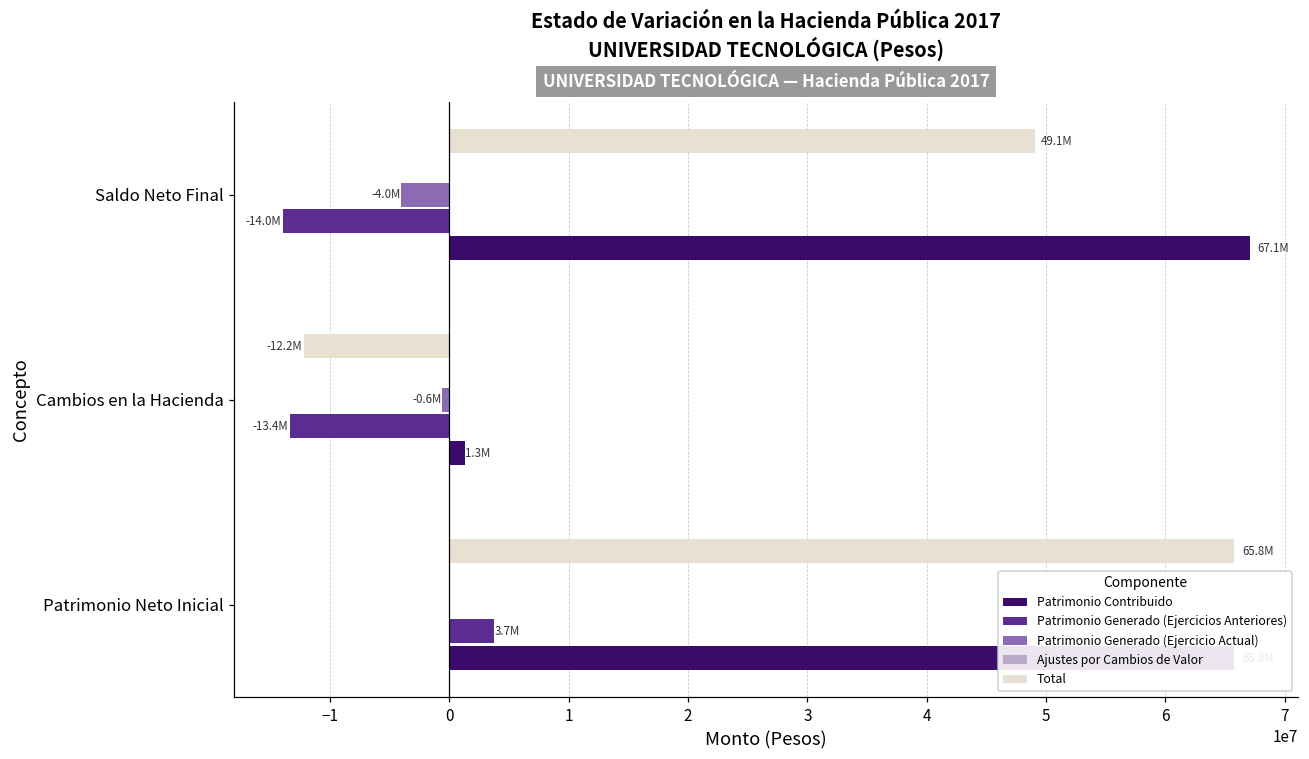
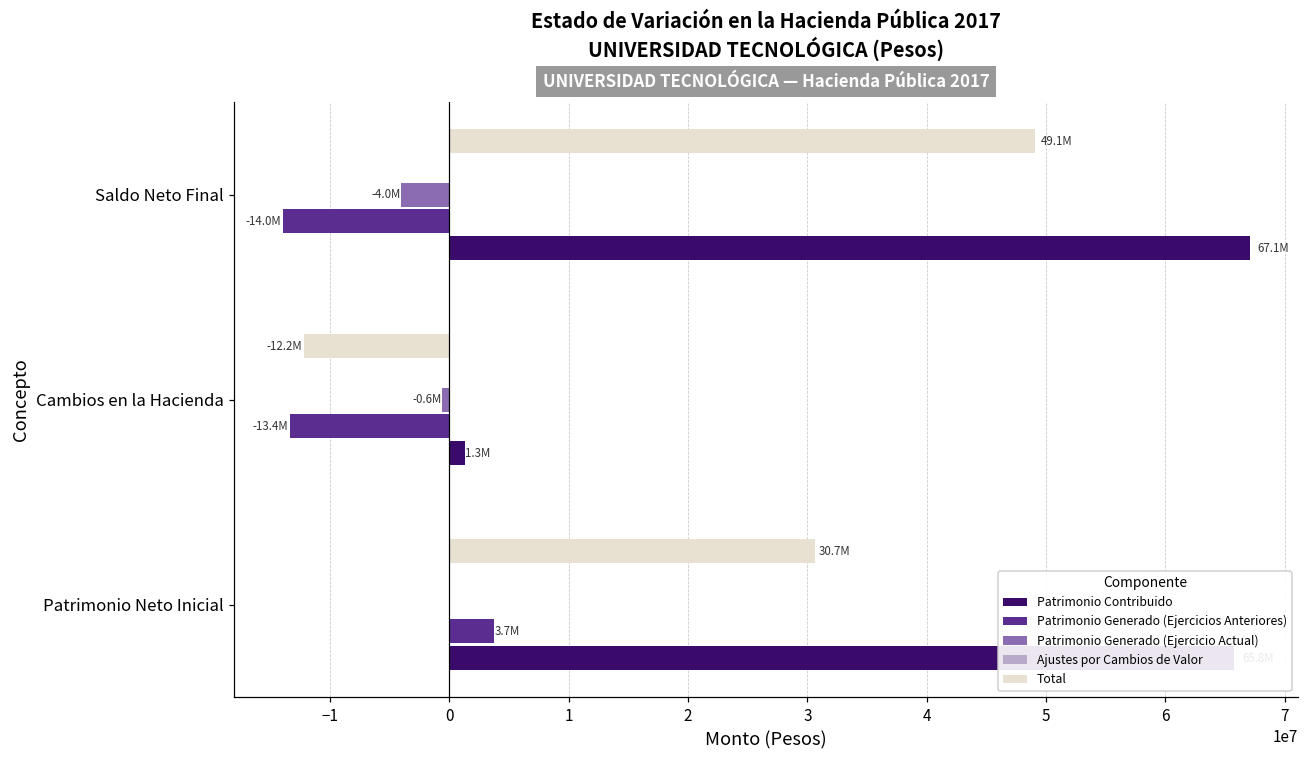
  {
    "Patrimonio Contribuido": {
      "Saldo Neto Final": "67.1M",
      "Cambios en la Hacienda": "1.3M"
    },
    "Patrimonio Generado (Ejercicios Anteriores)": {
      "Saldo Neto Final": "-14.0M",
      "Cambios en la Hacienda": "-13.4M",
      "Patrimonio Neto Inicial": "3.7M"
    },
    "Patrimonio Generado (Ejercicio Actual)": {
      "Saldo Neto Final": "-4.0M",
      "Cambios en la Hacienda": "-0.6M"
    },
    "Ajustes por Cambios de Valor": {
      "Saldo Neto Final": "0",
      "Cambios en la Hacienda": "0",
      "Patrimonio Neto Inicial": "0"
    },
    "Total": {
      "Saldo Neto Final": "49.1M",
      "Cambios en la Hacienda": "-12.2M",
-     "Patrimonio Neto Inicial": "65.8M"
+     "Patrimonio Neto Inicial": "30.7M"
    }
  }
